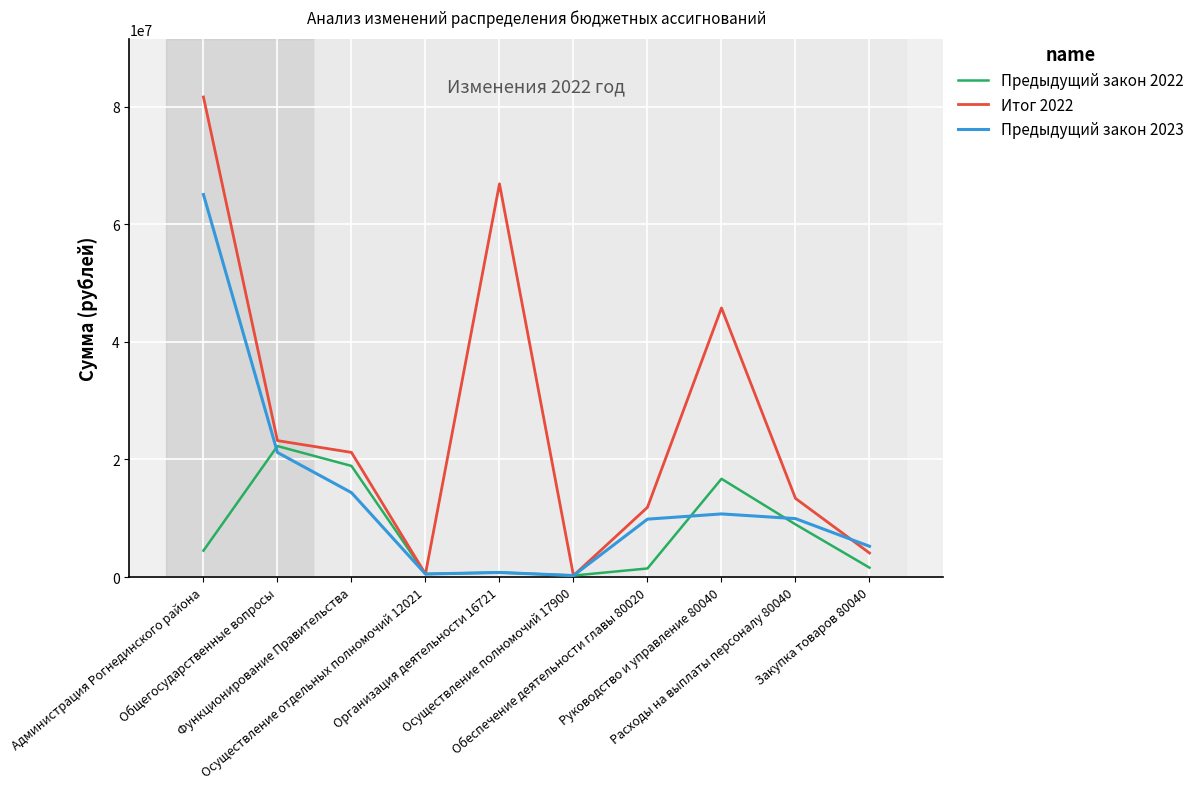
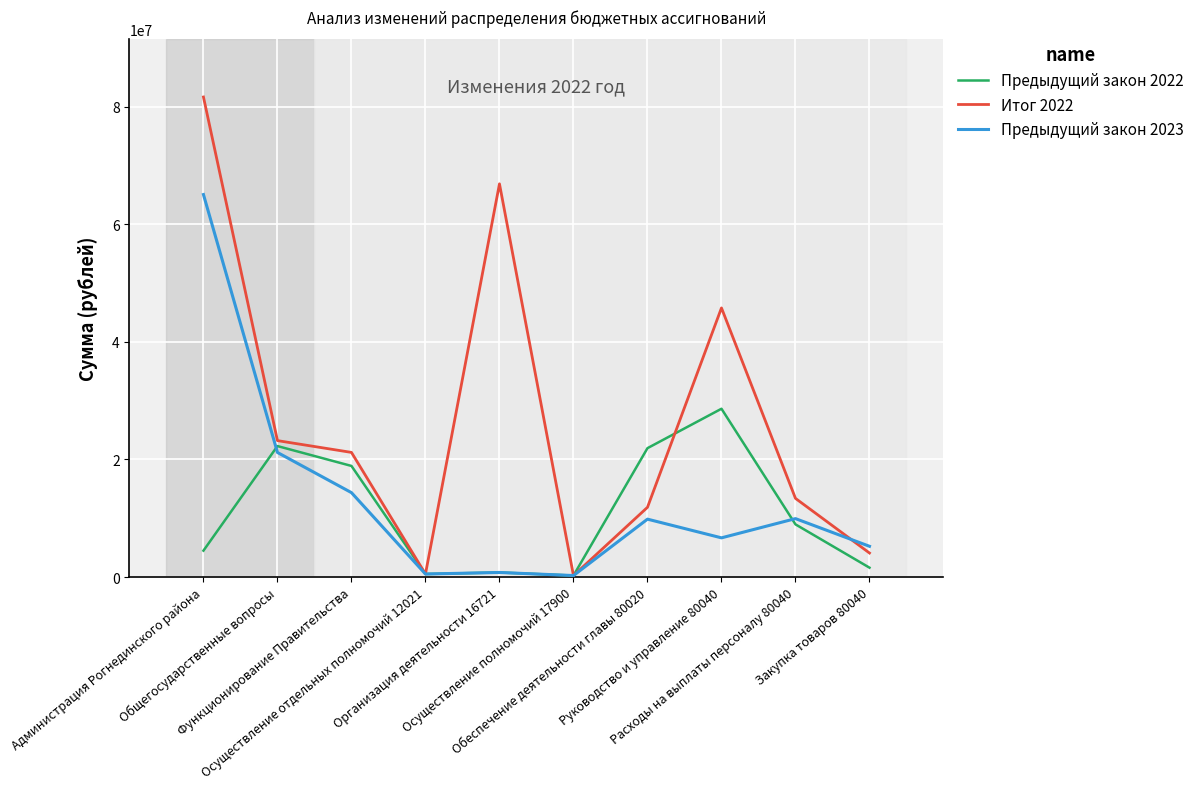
  {
    "Предыдущий закон 2022": {
      "Администрация Рогнединского района": 4000000,
      "Общегосударственные вопросы": 22000000,
      "Функционирование Правительства": 19000000,
-     "Обеспечение деятельности главы 80020": 1000000,
-     "Руководство и управление 80040": 17000000,
+     "Обеспечение деятельности главы 80020": 22000000,
+     "Руководство и управление 80040": 29000000,
      "Расходы на выплаты персоналу 80040": 9000000,
      "Закупка товаров 80040": 2000000
    },
    "Итог 2022": {
      "Администрация Рогнединского района": 82000000,
      "Общегосударственные вопросы": 23000000,
      "Функционирование Правительства": 21000000,
      "Организация деятельности 16721": 67000000,
      "Обеспечение деятельности главы 80020": 12000000,
      "Руководство и управление 80040": 46000000,
      "Расходы на выплаты персоналу 80040": 13000000,
      "Закупка товаров 80040": 4000000
    },
    "Предыдущий закон 2023": {
      "Администрация Рогнединского района": 65000000,
      "Общегосударственные вопросы": 21000000,
      "Функционирование Правительства": 14000000,
      "Обеспечение деятельности главы 80020": 10000000,
-     "Руководство и управление 80040": 11000000,
+     "Руководство и управление 80040": 7000000,
      "Расходы на выплаты персоналу 80040": 10000000,
      "Закупка товаров 80040": 5000000
    }
  }
